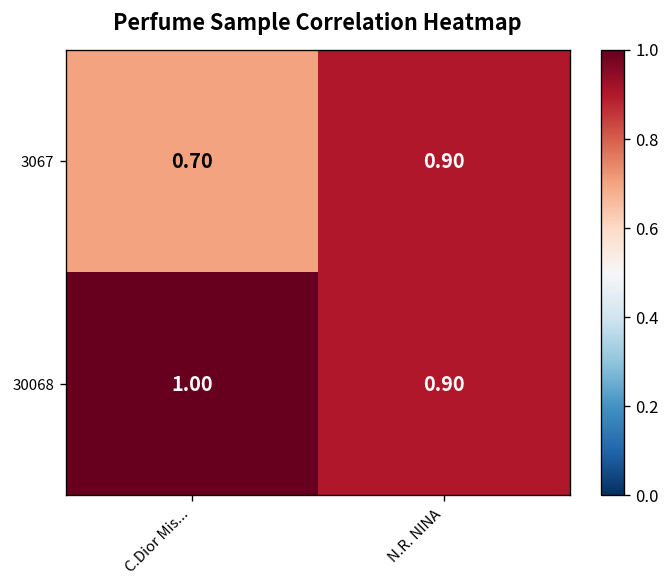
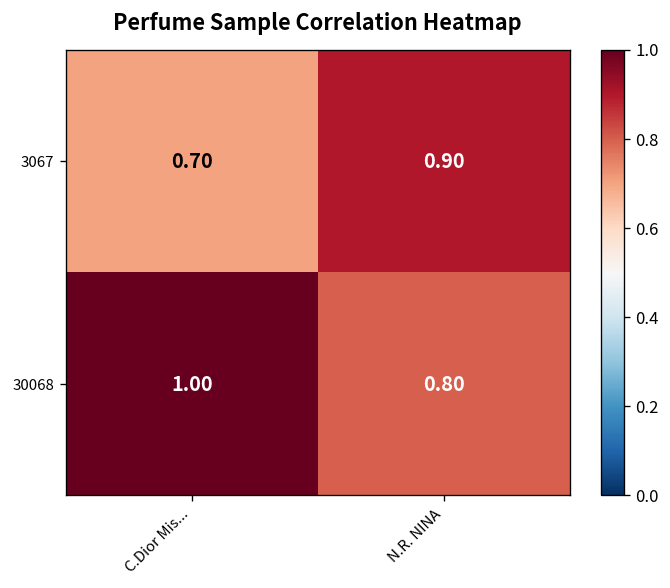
  {
    "3067": {
      "C.Dior Mis...": 0.70,
      "N.R. NINA": 0.90
    },
    "30068": {
      "C.Dior Mis...": 1.00,
-     "N.R. NINA": 0.90
+     "N.R. NINA": 0.80
    }
  }
